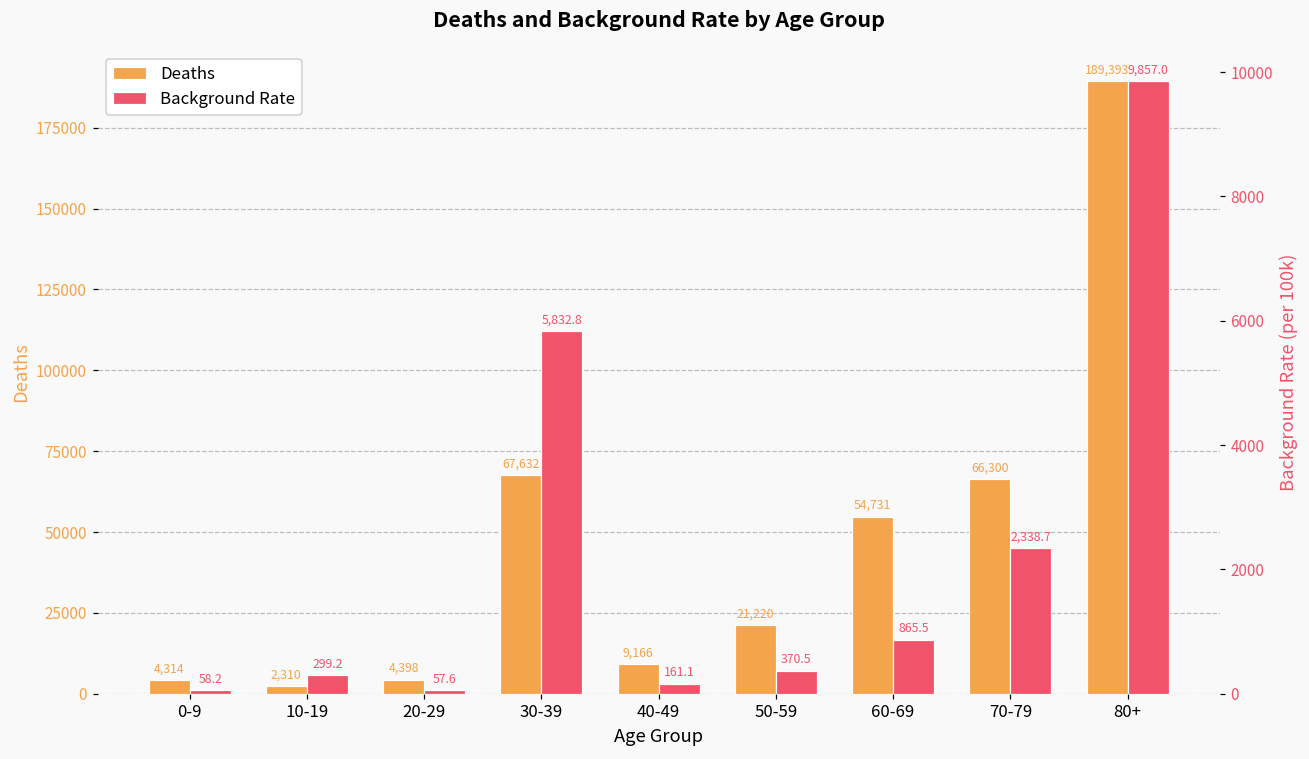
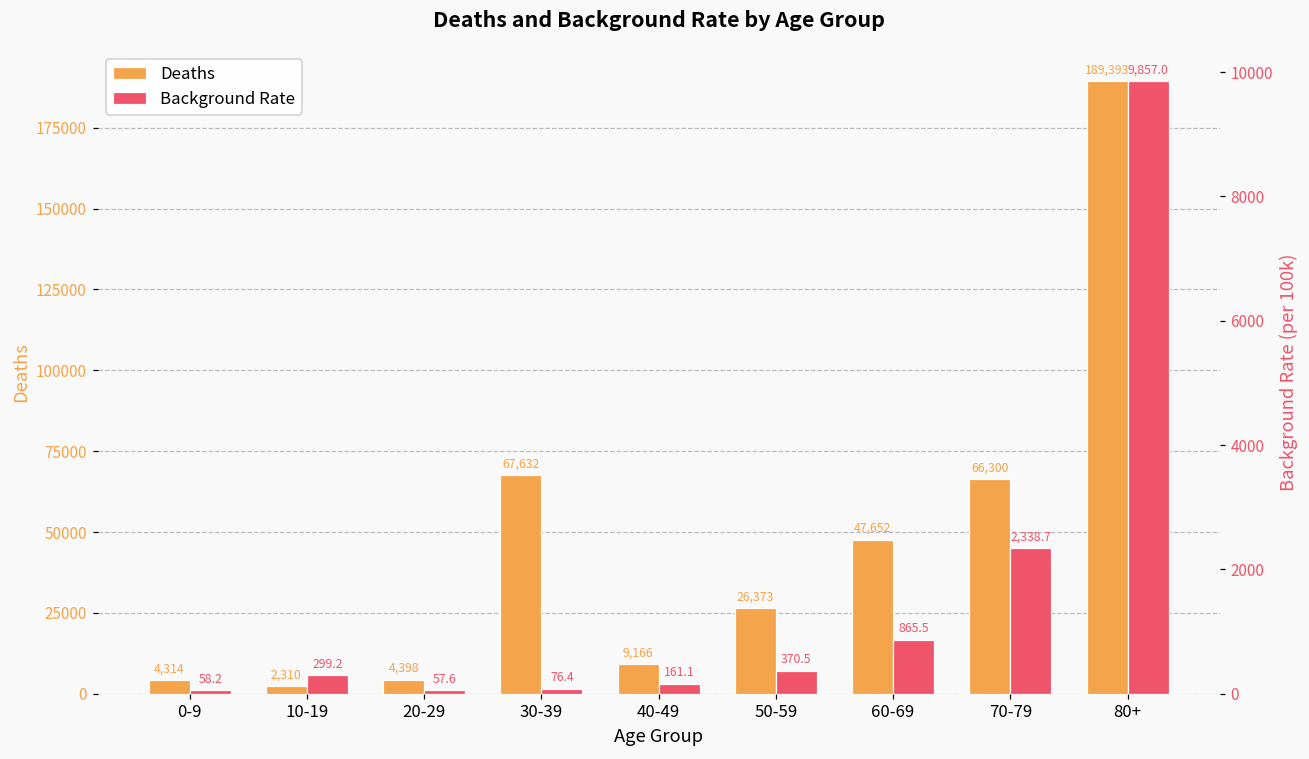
  {
    "Deaths": {
      "0-9": "4,314",
      "10-19": "2,310",
      "20-29": "4,398",
      "30-39": "67,632",
      "40-49": "9,166",
-     "50-59": "21,220",
-     "60-69": "54,731",
+     "50-59": "26,373",
+     "60-69": "47,652",
      "70-79": "66,300",
      "80+": "189,393"
    },
    "Background Rate": {
      "0-9": "58.2",
      "10-19": "299.2",
      "20-29": "57.6",
-     "30-39": "5,832.8",
+     "30-39": "76.4",
      "40-49": "161.1",
      "50-59": "370.5",
      "60-69": "865.5",
      "70-79": "2,338.7",
      "80+": "9,857.0"
    }
  }
